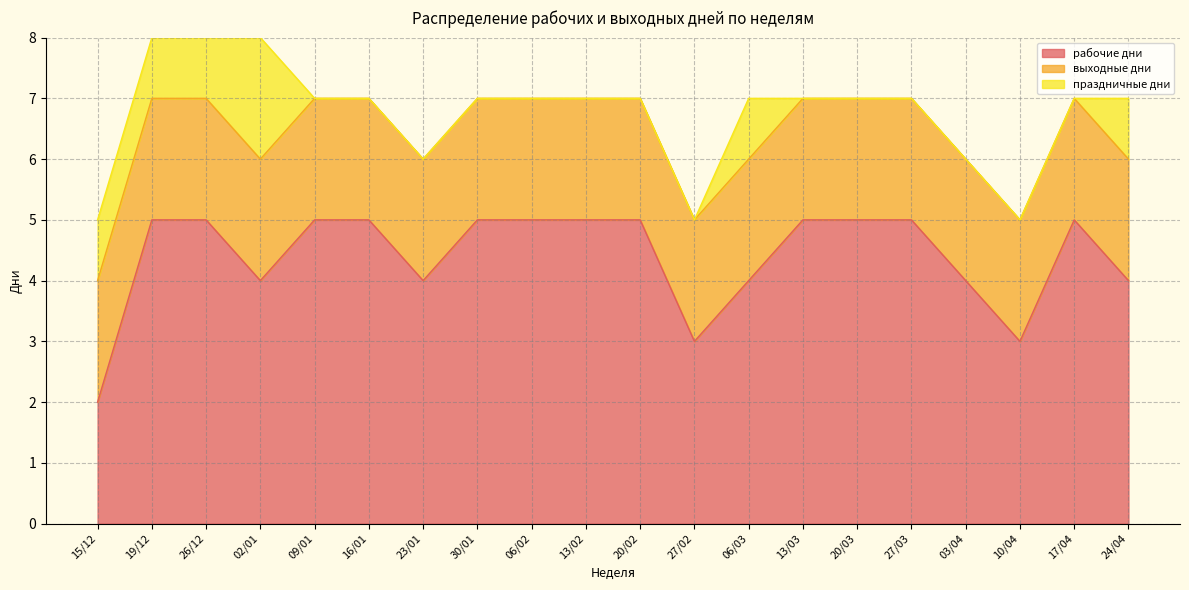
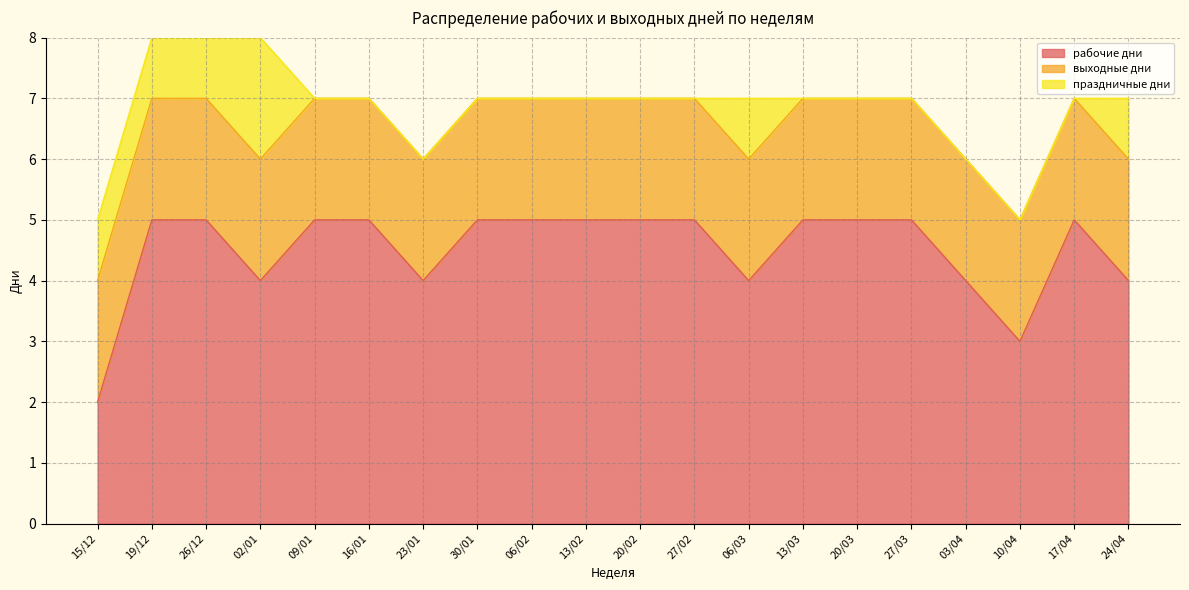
  {
    "рабочие дни": {
      "15/12": 2,
      "19/12": 5,
      "26/12": 5,
      "02/01": 4,
      "09/01": 5,
      "16/01": 5,
      "23/01": 4,
      "30/01": 5,
      "06/02": 5,
      "13/02": 5,
      "20/02": 5,
-     "27/02": 3,
+     "27/02": 5,
      "06/03": 4,
      "13/03": 5,
      "20/03": 5,
      "27/03": 5,
      "03/04": 4,
      "10/04": 3,
      "17/04": 5,
      "24/04": 4
    },
    "выходные дни": {
      "15/12": 2,
      "19/12": 2,
      "26/12": 2,
      "02/01": 2,
      "06/03": 2,
      "24/04": 2
    },
    "праздничные дни": {
      "15/12": 1,
      "19/12": 1,
      "26/12": 1,
      "02/01": 2,
      "06/03": 1,
      "24/04": 1
    }
  }
